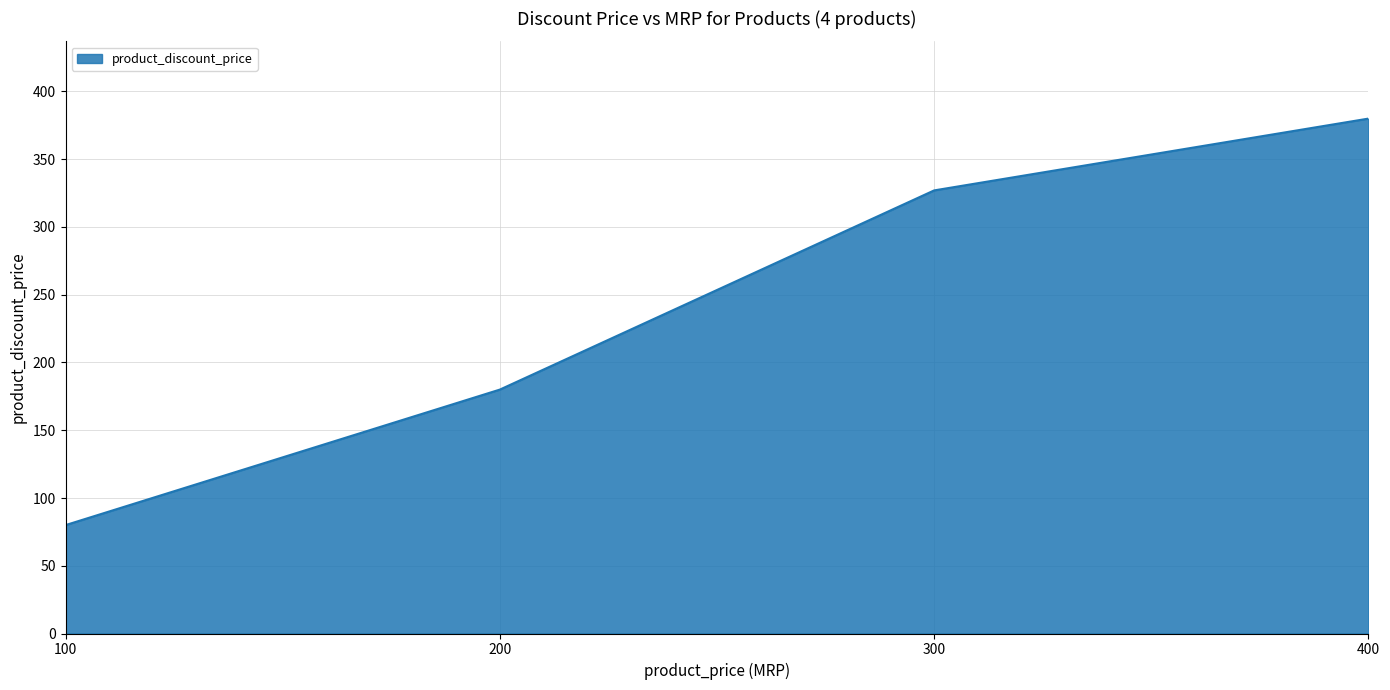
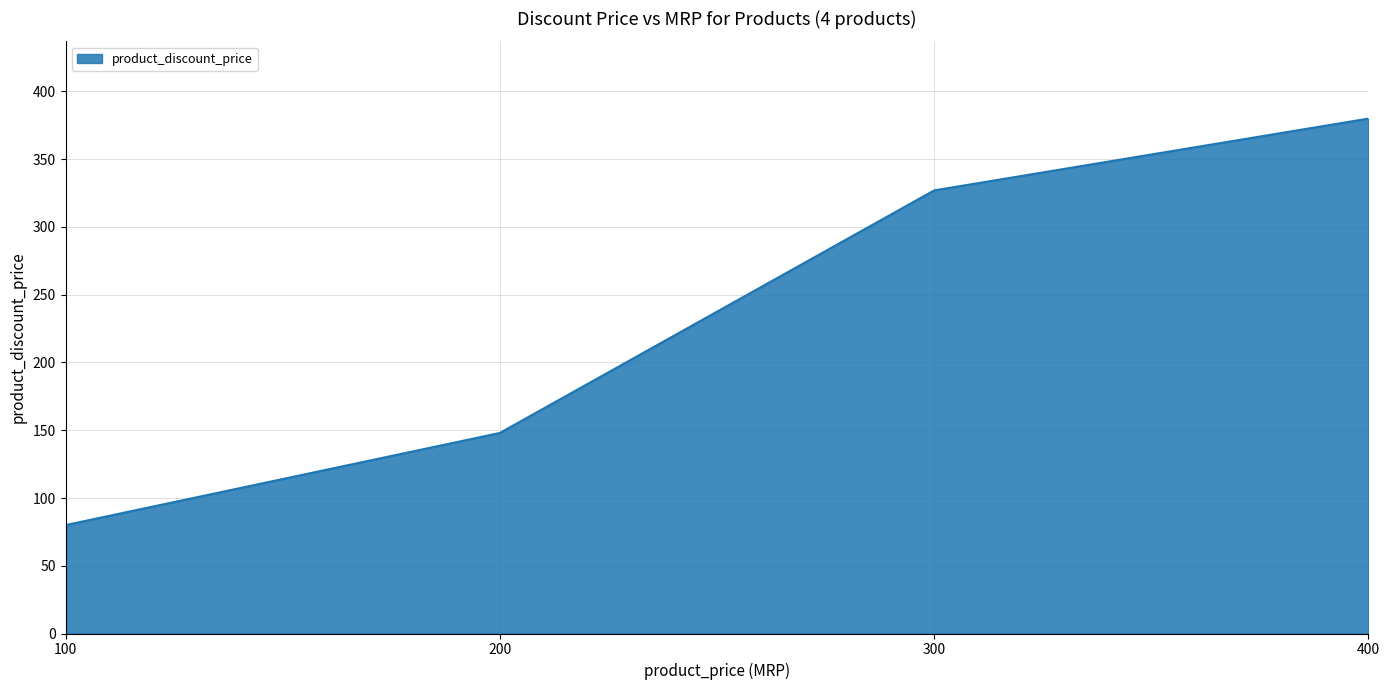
  {
    "100": 80,
-   "200": 180,
+   "200": 148,
    "300": 327,
    "400": 380
  }
